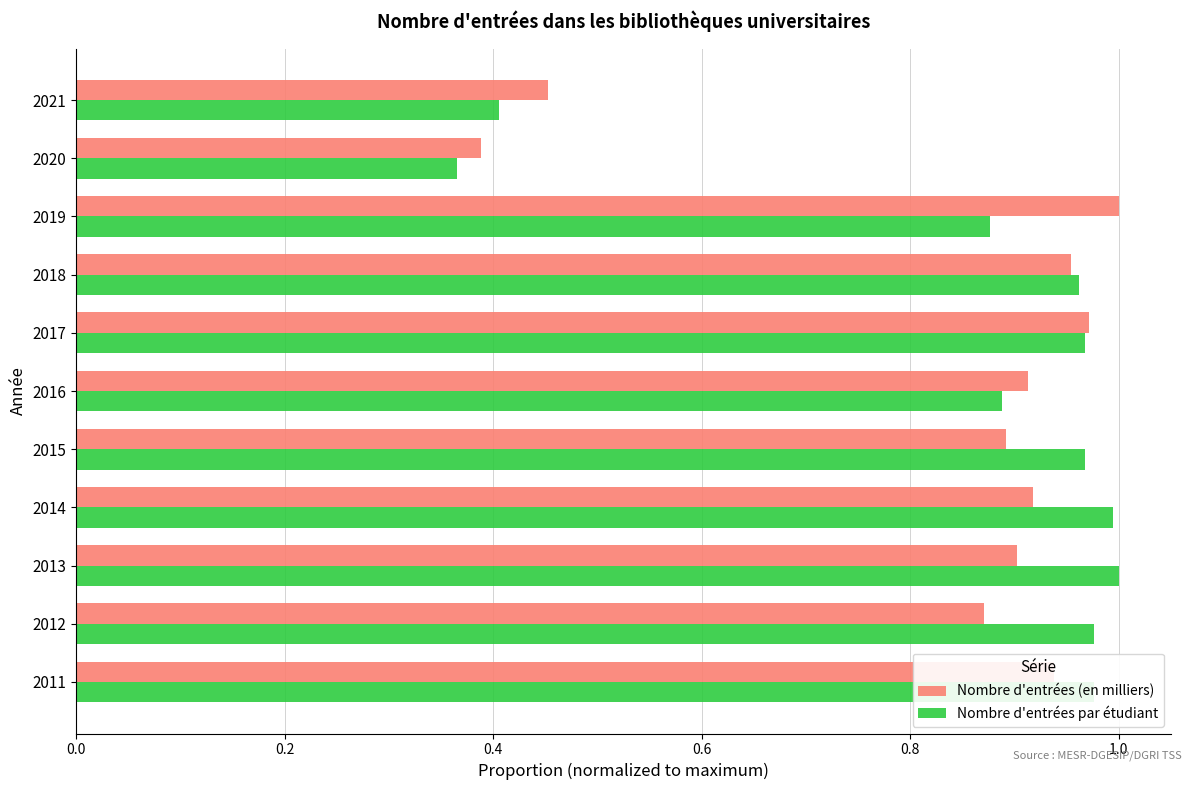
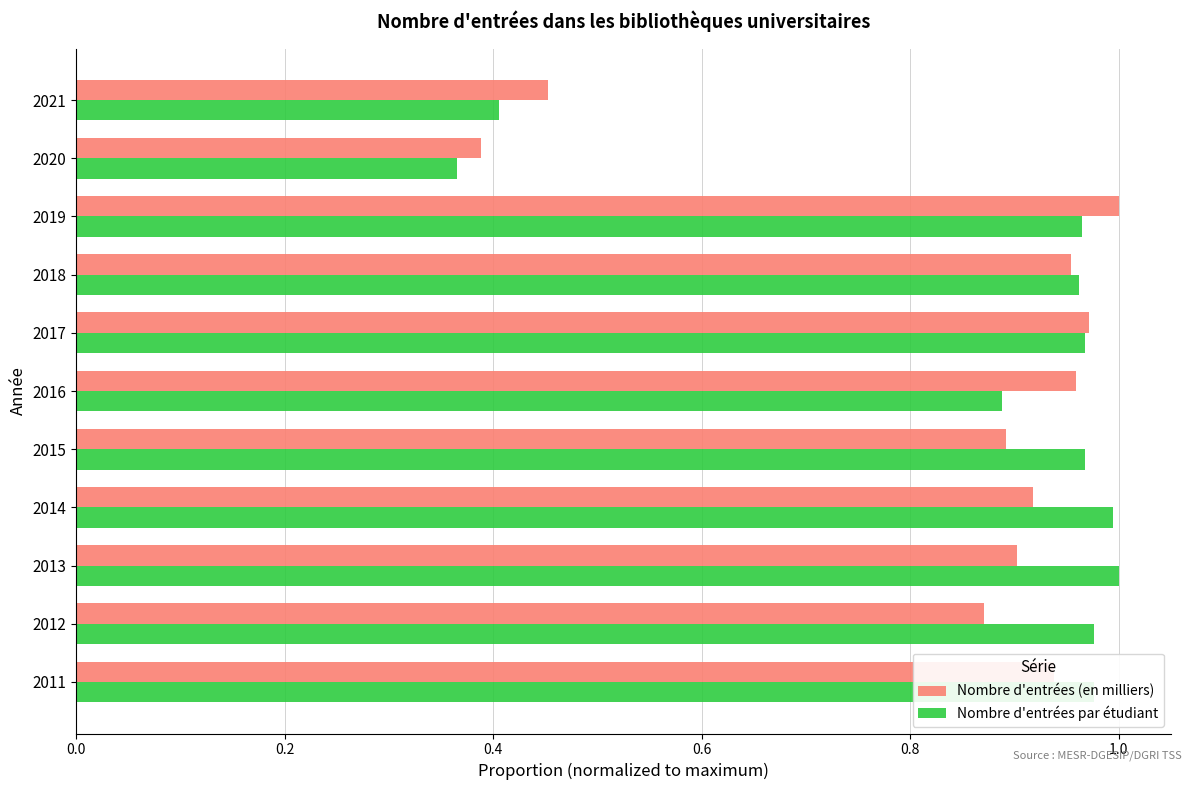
  {
    "Nombre d'entrées (en milliers)": {
      "2021": 0.453,
      "2020": 0.389,
      "2019": 1.000,
      "2018": 0.954,
      "2017": 0.971,
-     "2016": 0.913,
+     "2016": 0.959,
      "2015": 0.892,
      "2014": 0.918,
      "2013": 0.903,
      "2012": 0.871
    },
    "Nombre d'entrées par étudiant": {
      "2021": 0.406,
      "2020": 0.365,
-     "2019": 0.877,
+     "2019": 0.965,
      "2018": 0.962,
      "2017": 0.967,
      "2016": 0.888,
      "2015": 0.967,
      "2014": 0.995,
      "2013": 1.000,
      "2012": 0.976
    }
  }
